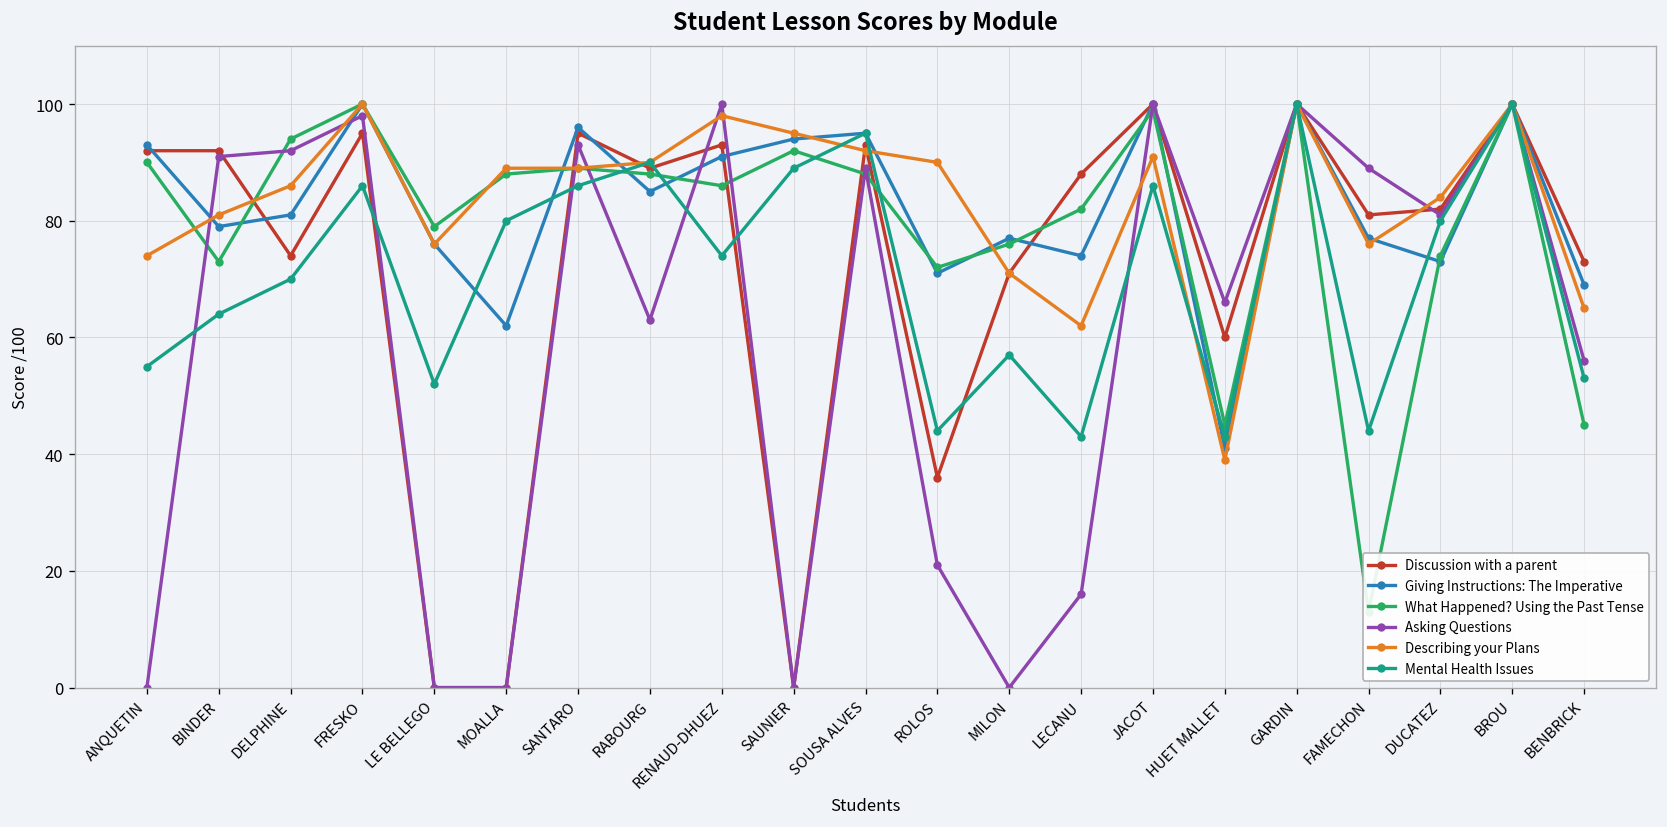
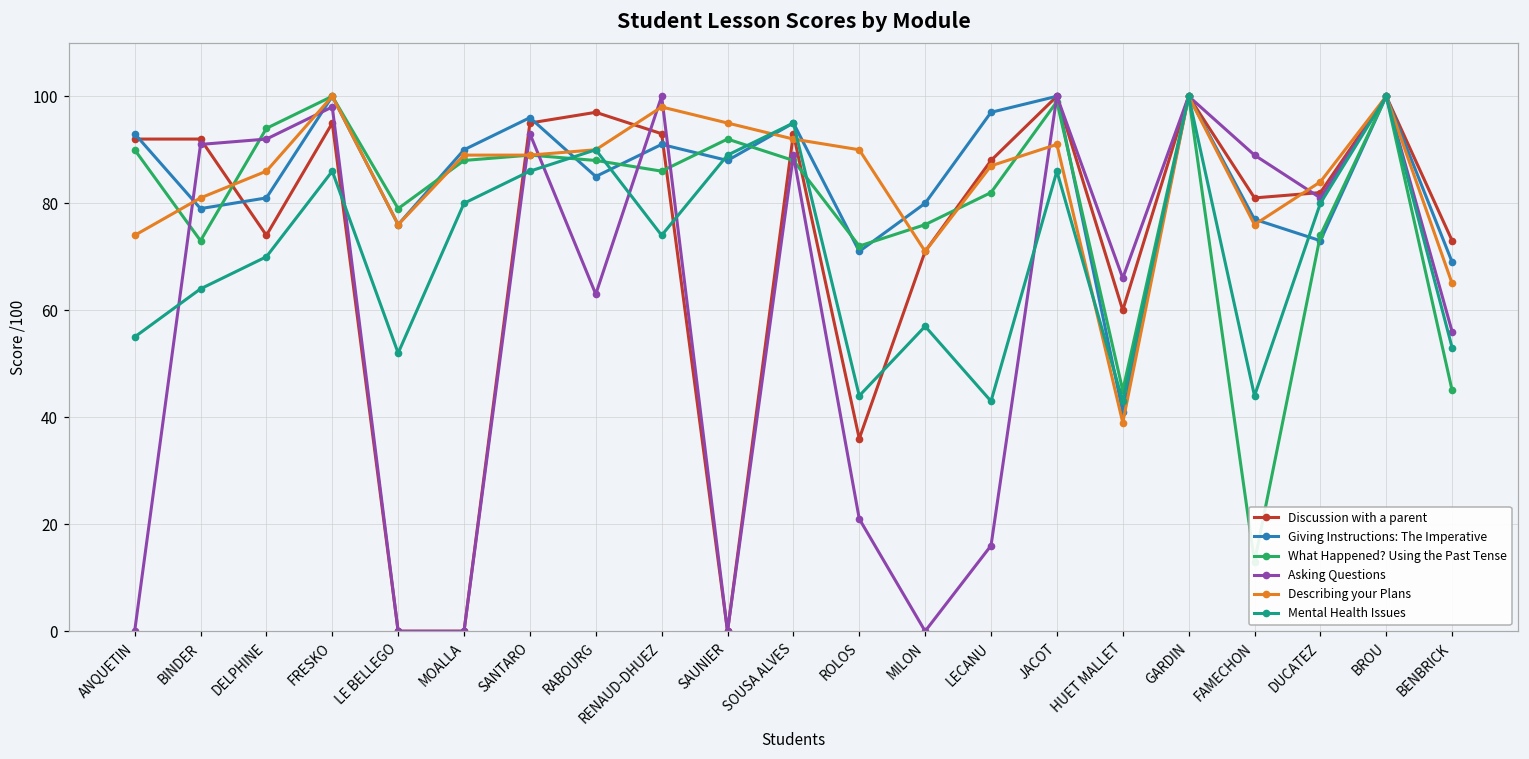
  {
    "Discussion with a parent": {
      "ANQUETIN": 92,
      "BINDER": 92,
      "DELPHINE": 74,
      "FRESKO": 95,
      "SANTARO": 95,
-     "RABOURG": 89,
+     "RABOURG": 97,
      "RENAUD-DHUEZ": 93,
      "SOUSA ALVES": 93,
      "ROLOS": 36,
      "LECANU": 88,
      "HUET MALLET": 60,
      "FAMECHON": 81,
      "DUCATEZ": 82,
      "BENBRICK": 73
    },
    "Giving Instructions: The Imperative": {
      "ANQUETIN": 93,
      "BINDER": 79,
      "DELPHINE": 81,
-     "MOALLA": 62,
+     "MOALLA": 90,
      "SANTARO": 96,
      "RABOURG": 85,
      "RENAUD-DHUEZ": 91,
-     "SAUNIER": 94,
+     "SAUNIER": 88,
      "ROLOS": 71,
-     "MILON": 77,
-     "LECANU": 74,
+     "MILON": 80,
+     "LECANU": 97,
      "HUET MALLET": 41,
      "FAMECHON": 77,
      "DUCATEZ": 73,
      "BENBRICK": 69
    },
    "Asking Questions": {
      "ANQUETIN": 0,
      "BINDER": 91,
      "DELPHINE": 92,
      "FRESKO": 98,
      "SANTARO": 93,
      "RABOURG": 63,
      "RENAUD-DHUEZ": 100,
      "SOUSA ALVES": 89,
      "ROLOS": 21,
      "MILON": 0,
      "LECANU": 16,
      "HUET MALLET": 66,
      "FAMECHON": 89,
      "DUCATEZ": 81,
      "BENBRICK": 56
    },
    "Describing your Plans": {
      "ANQUETIN": 74,
      "BINDER": 81,
      "DELPHINE": 86,
      "MOALLA": 89,
      "RENAUD-DHUEZ": 98,
      "SAUNIER": 95,
      "SOUSA ALVES": 92,
      "ROLOS": 90,
-     "LECANU": 62,
+     "LECANU": 87,
      "JACOT": 91,
      "HUET MALLET": 39,
      "FAMECHON": 76,
      "DUCATEZ": 84,
      "BENBRICK": 65
    }
  }
